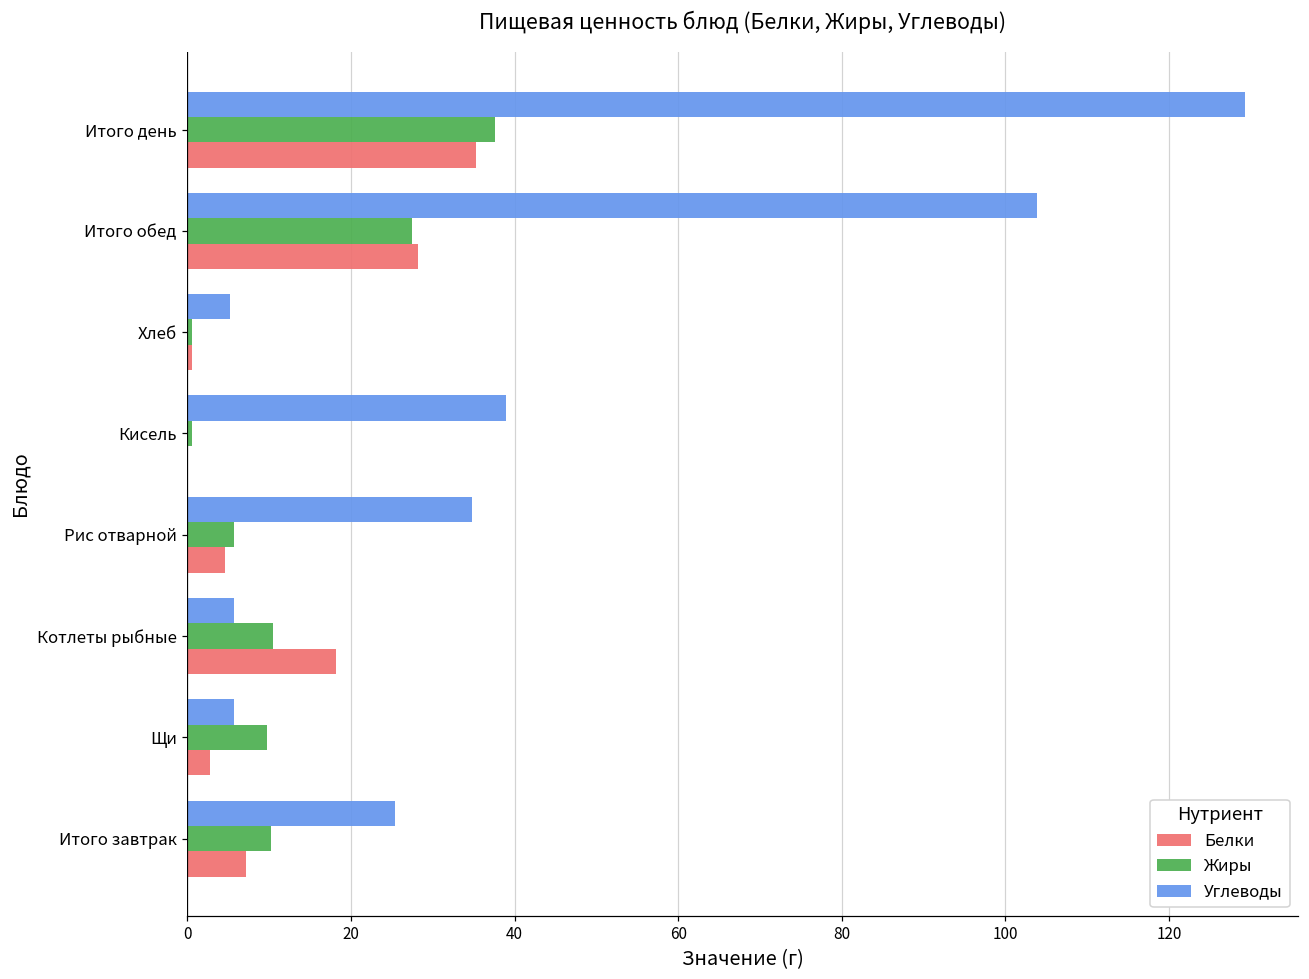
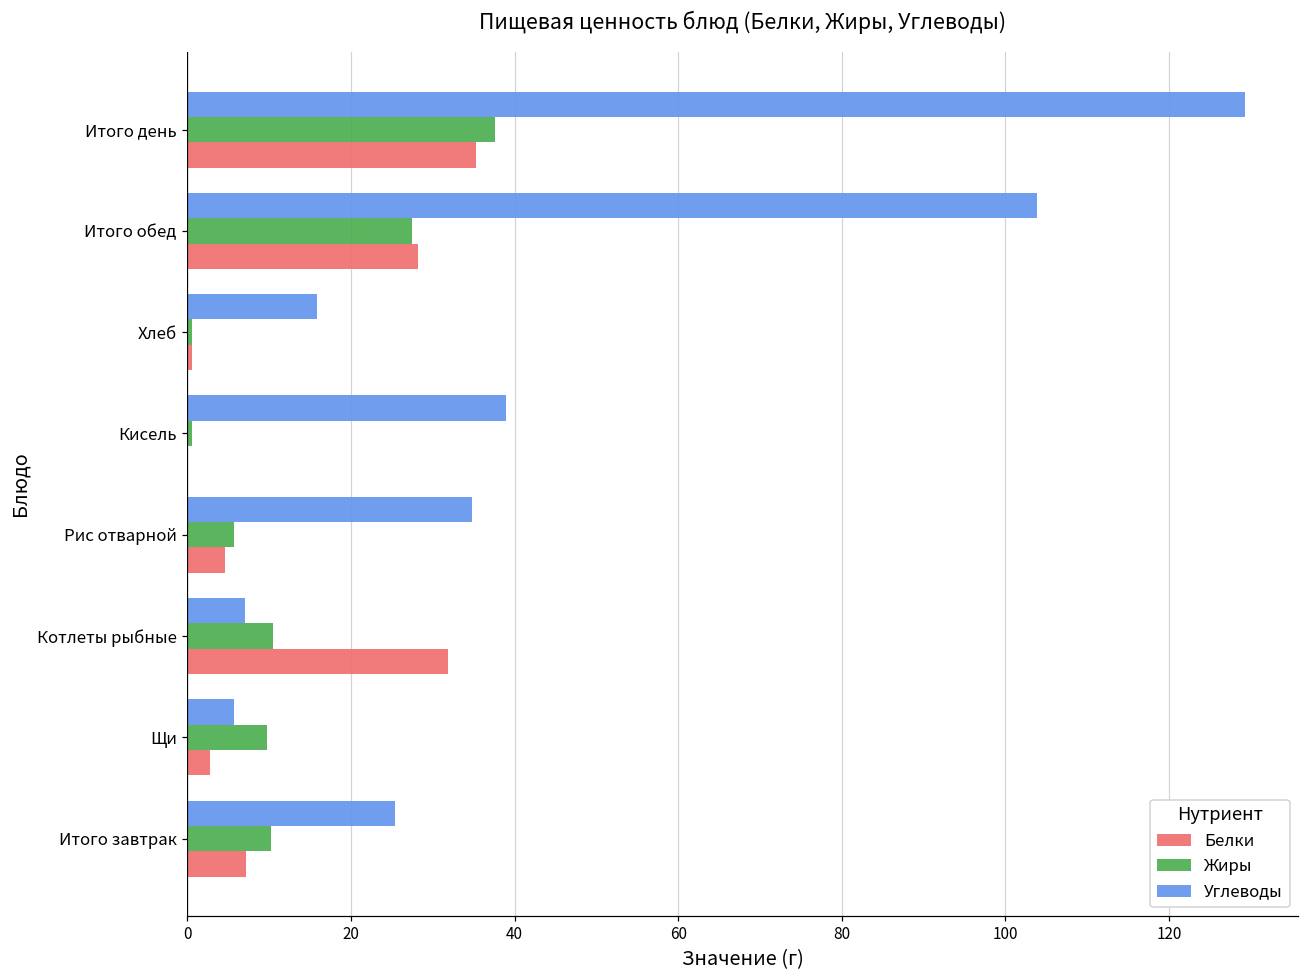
  {
    "Белки": {
      "Итого день": 35,
      "Итого обед": 28,
      "Хлеб": 1,
      "Кисель": 0,
      "Рис отварной": 5,
-     "Котлеты рыбные": 18,
+     "Котлеты рыбные": 32,
      "Щи": 3,
      "Итого завтрак": 7
    },
    "Жиры": {
      "Итого день": 38,
      "Итого обед": 27,
      "Хлеб": 1,
      "Кисель": 1,
      "Рис отварной": 6,
      "Котлеты рыбные": 10,
      "Щи": 10,
      "Итого завтрак": 10
    },
    "Углеводы": {
      "Итого день": 129,
      "Итого обед": 104,
-     "Хлеб": 5,
+     "Хлеб": 16,
      "Кисель": 39,
      "Рис отварной": 35,
-     "Котлеты рыбные": 6,
+     "Котлеты рыбные": 7,
      "Щи": 6,
      "Итого завтрак": 25
    }
  }
